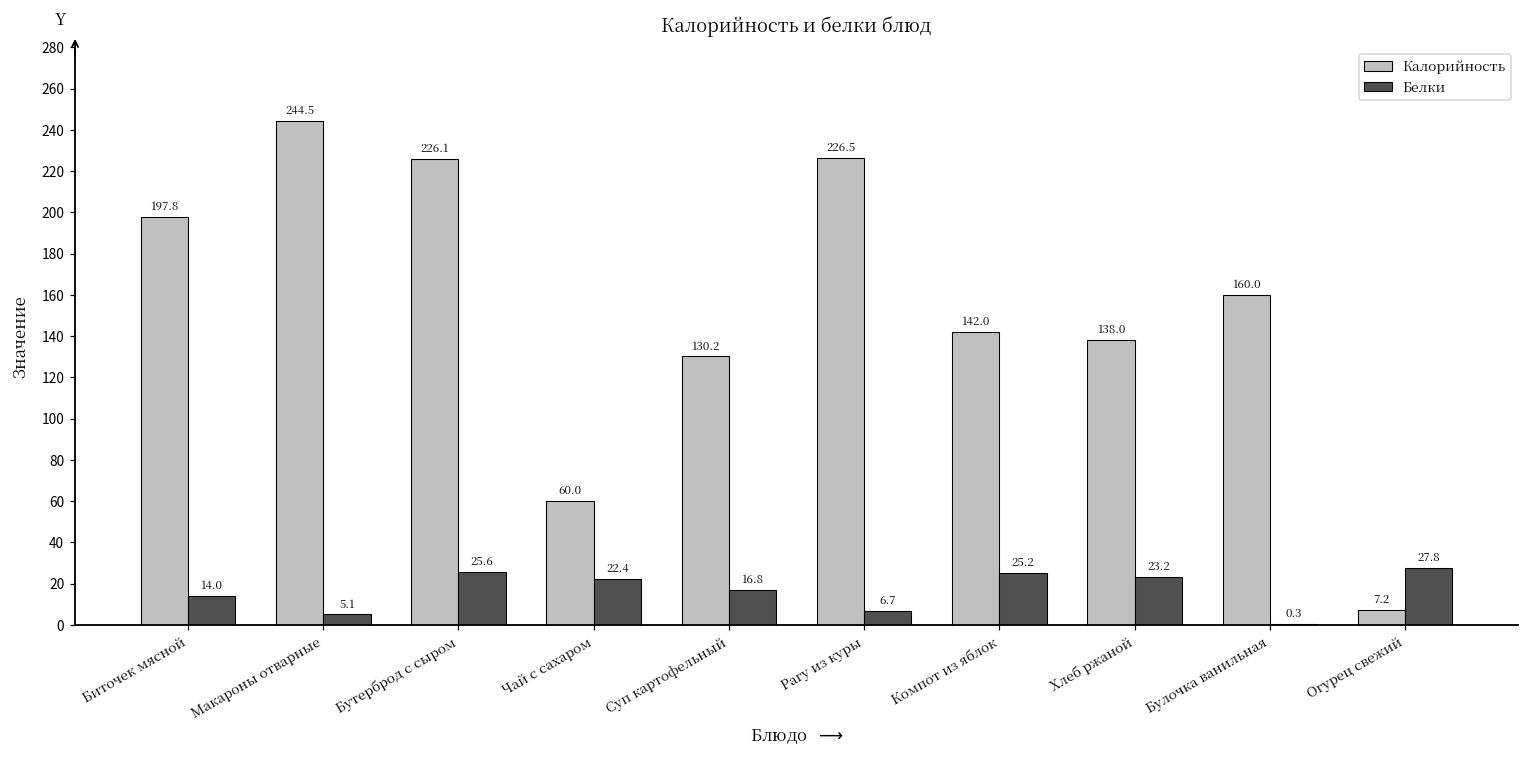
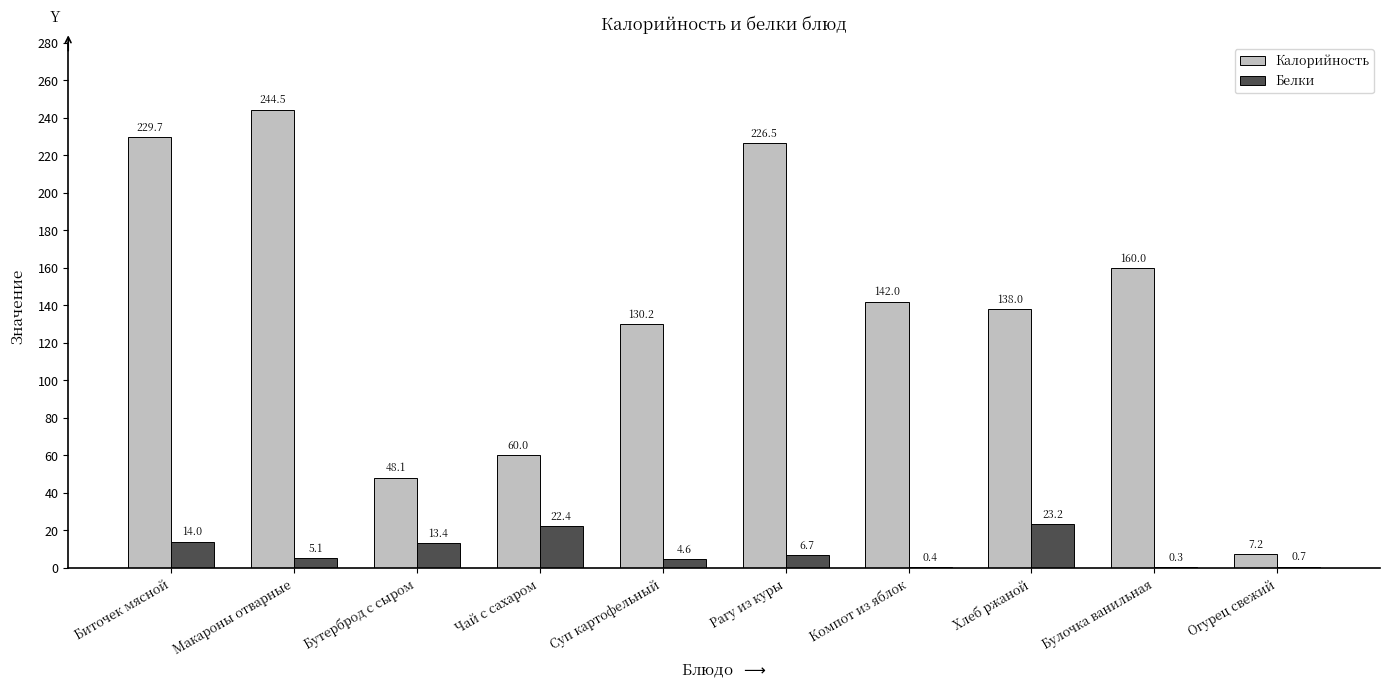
  {
    "Калорийность": {
-     "Биточек мясной": 197.8,
+     "Биточек мясной": 229.7,
      "Макароны отварные": 244.5,
-     "Бутерброд с сыром": 226.1,
+     "Бутерброд с сыром": 48.1,
      "Чай с сахаром": 60.0,
      "Суп картофельный": 130.2,
      "Рагу из куры": 226.5,
      "Компот из яблок": 142.0,
      "Хлеб ржаной": 138.0,
      "Булочка ванильная": 160.0,
      "Огурец свежий": 7.2
    },
    "Белки": {
      "Биточек мясной": 14.0,
      "Макароны отварные": 5.1,
-     "Бутерброд с сыром": 25.6,
+     "Бутерброд с сыром": 13.4,
      "Чай с сахаром": 22.4,
-     "Суп картофельный": 16.8,
+     "Суп картофельный": 4.6,
      "Рагу из куры": 6.7,
-     "Компот из яблок": 25.2,
+     "Компот из яблок": 0.4,
      "Хлеб ржаной": 23.2,
      "Булочка ванильная": 0.3,
-     "Огурец свежий": 27.8
+     "Огурец свежий": 0.7
    }
  }
